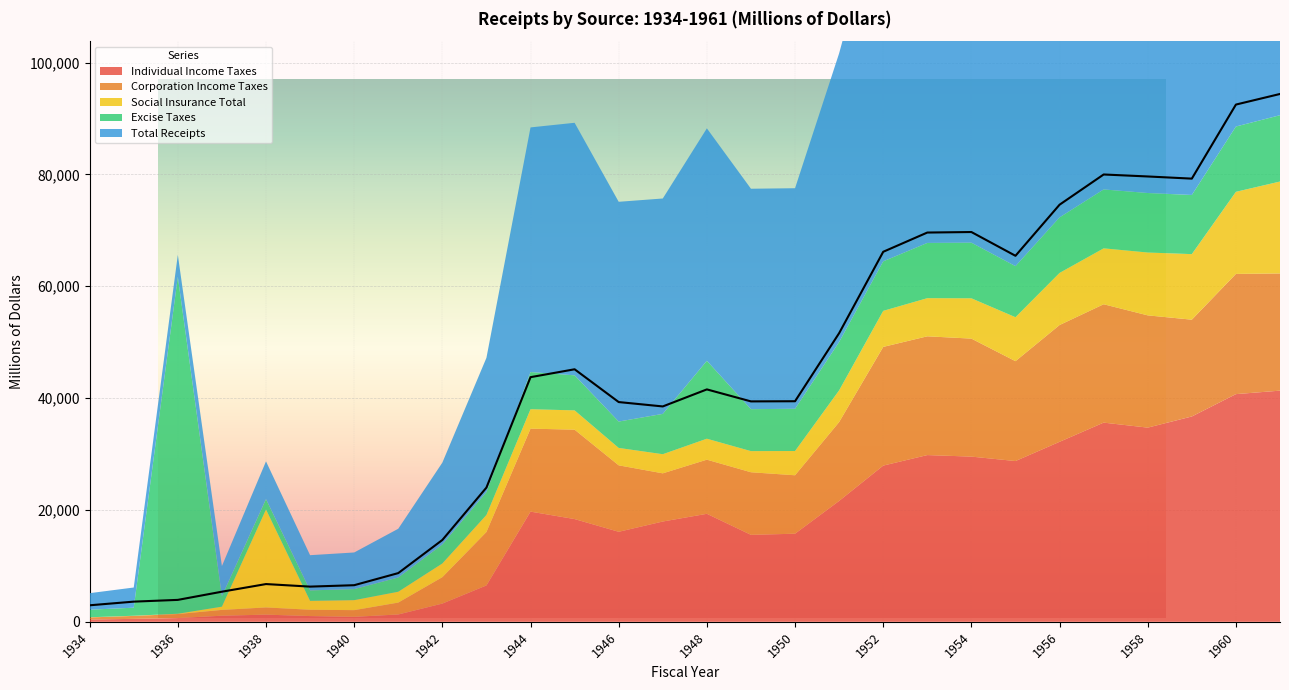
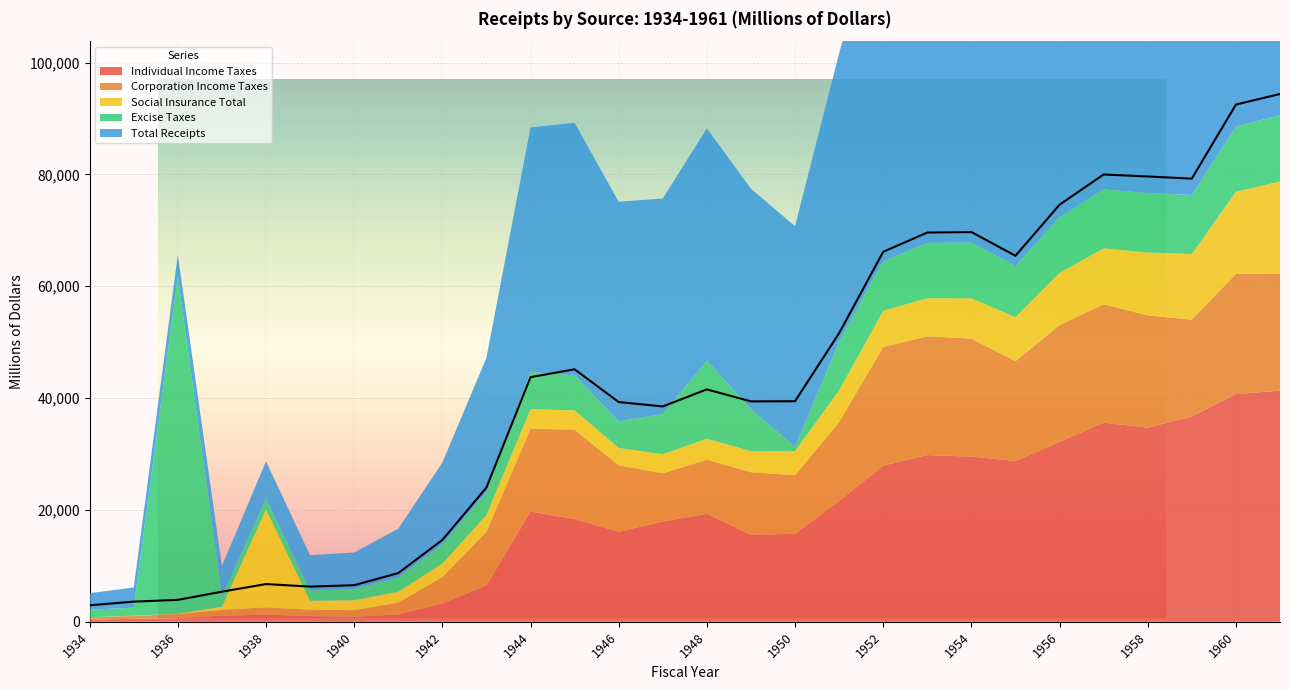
  {
    "Social Insurance Total": {
      "1938": "18,000",
      "1940": "2,000",
      "1942": "2,000",
      "1944": "3,000",
      "1946": "3,000",
      "1948": "4,000",
      "1950": "4,000",
      "1952": "6,000",
      "1954": "7,000",
      "1956": "9,000",
      "1958": "11,000",
      "1960": "15,000"
    },
    "Excise Taxes": {
      "1934": "1,000",
      "1936": "60,000",
      "1938": "2,000",
      "1940": "2,000",
      "1942": "3,000",
      "1944": "7,000",
      "1946": "5,000",
      "1948": "14,000",
-     "1950": "8,000",
+     "1950": "1,000",
      "1952": "9,000",
      "1954": "10,000",
      "1956": "10,000",
      "1958": "11,000",
      "1960": "12,000"
    },
    "Total Receipts": {
      "1934": "3,000",
      "1936": "4,000",
      "1938": "7,000",
      "1940": "7,000",
      "1942": "15,000",
      "1944": "44,000",
      "1946": "39,000",
      "1948": "42,000",
      "1950": "39,000"
    }
  }
